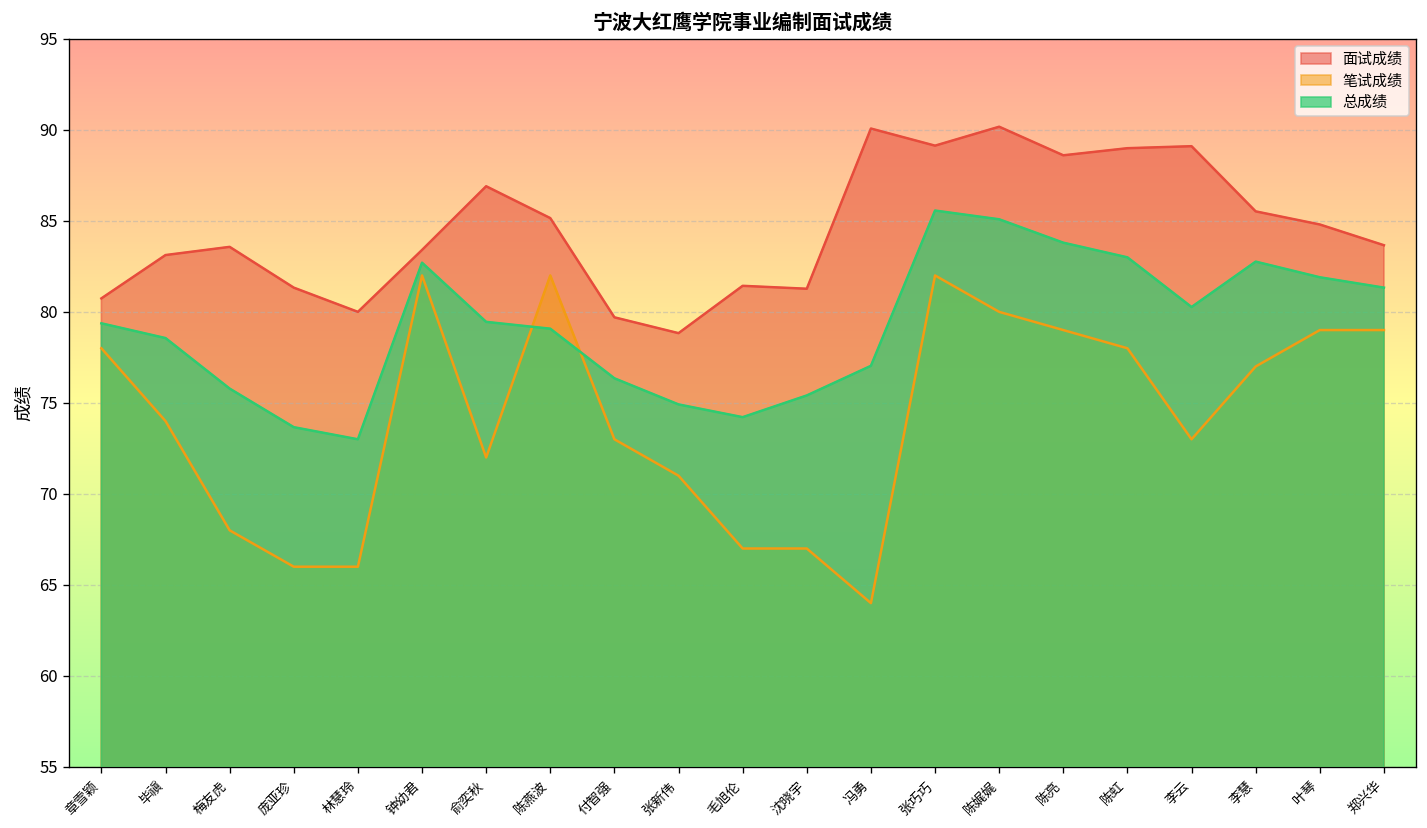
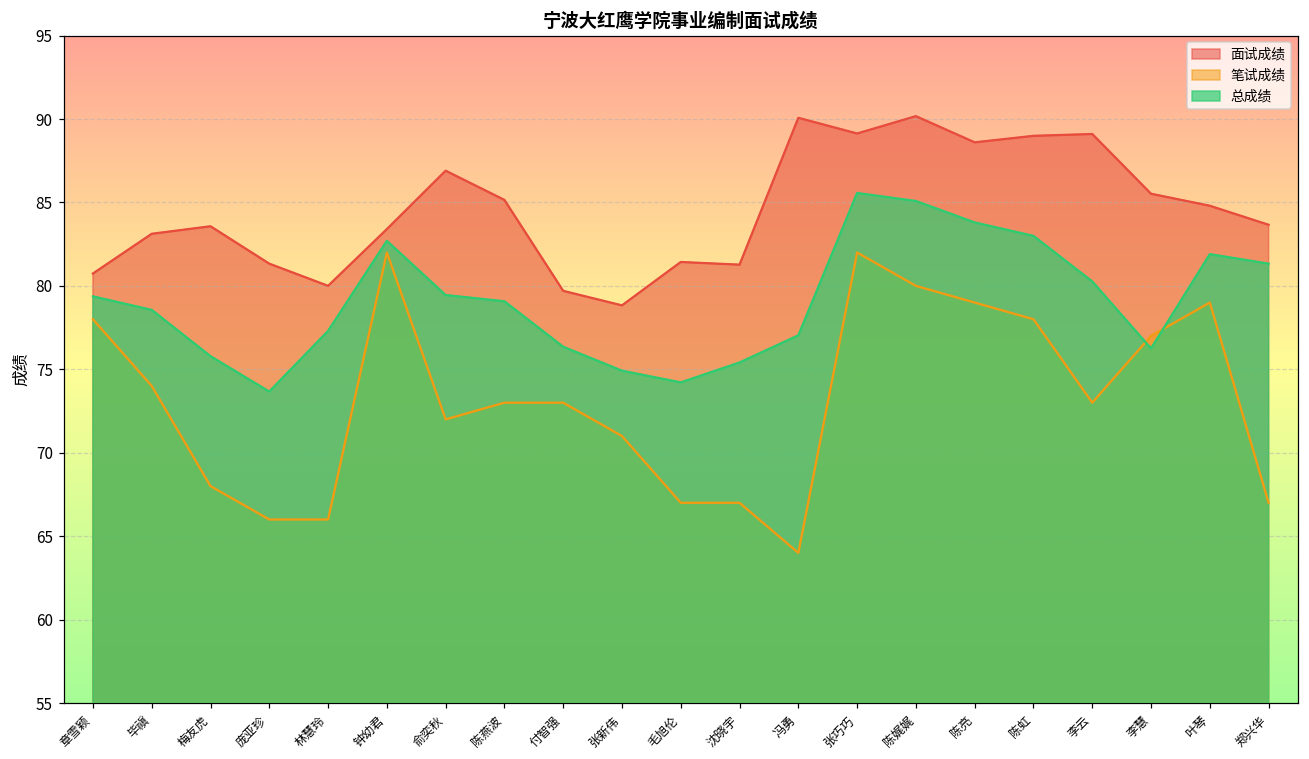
  {
    "面试成绩": {
      "章雪颖": 80.7,
      "毕禛": 83.1,
      "梅友虎": 83.6,
      "庞亚珍": 81.3,
      "林慧玲": 80.0,
      "钟幼君": 83.4,
      "俞奕秋": 86.9,
      "陈燕波": 85.2,
      "付智强": 79.7,
      "张新伟": 78.8,
      "毛旭伦": 81.4,
      "沈晓宇": 81.3,
      "冯勇": 90.1,
      "张巧巧": 89.1,
      "陈娓娓": 90.2,
      "陈亮": 88.6,
      "陈虹": 89.0,
      "李云": 89.1,
      "李慧": 85.5,
      "叶琴": 84.8,
      "郑兴华": 83.7
    },
    "笔试成绩": {
      "章雪颖": 78,
      "毕禛": 74,
      "梅友虎": 68,
      "庞亚珍": 66,
      "林慧玲": 66,
      "钟幼君": 82,
      "俞奕秋": 72,
-     "陈燕波": 82,
+     "陈燕波": 73,
      "付智强": 73,
      "张新伟": 71,
      "毛旭伦": 67,
      "沈晓宇": 67,
      "冯勇": 64,
      "张巧巧": 82,
      "陈娓娓": 80,
      "陈亮": 79,
      "陈虹": 78,
      "李云": 73,
      "李慧": 77,
      "叶琴": 79,
-     "郑兴华": 79
+     "郑兴华": 67
    },
    "总成绩": {
      "章雪颖": 79.4,
      "毕禛": 78.6,
      "梅友虎": 75.8,
      "庞亚珍": 73.7,
-     "林慧玲": 73.0,
+     "林慧玲": 77.3,
      "钟幼君": 82.7,
      "俞奕秋": 79.5,
      "陈燕波": 79.1,
      "付智强": 76.4,
      "张新伟": 74.9,
      "毛旭伦": 74.2,
      "沈晓宇": 75.4,
      "冯勇": 77.0,
      "张巧巧": 85.6,
      "陈娓娓": 85.1,
      "陈亮": 83.8,
      "陈虹": 83.0,
      "李云": 80.3,
-     "李慧": 82.8,
+     "李慧": 76.3,
      "叶琴": 81.9,
      "郑兴华": 81.3
    }
  }
